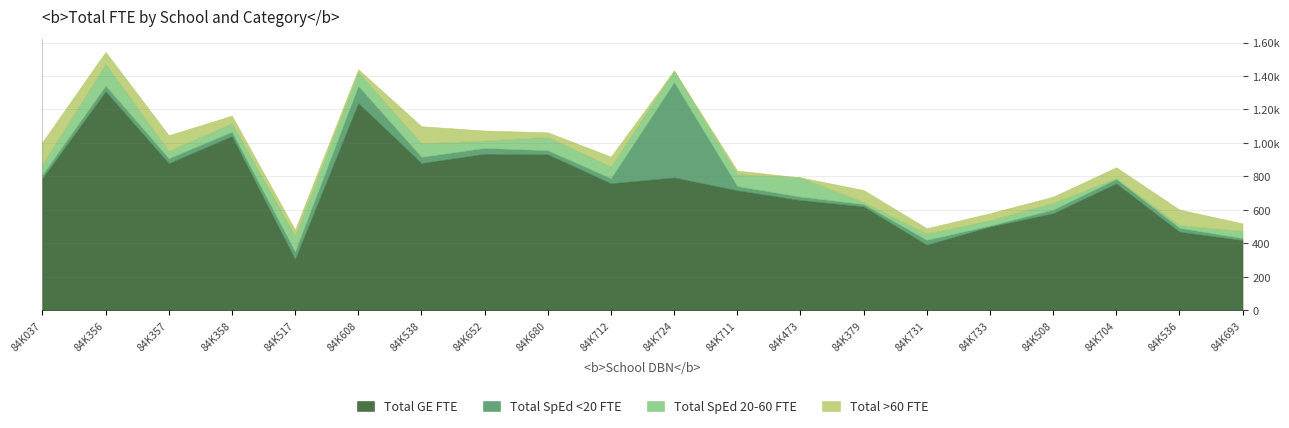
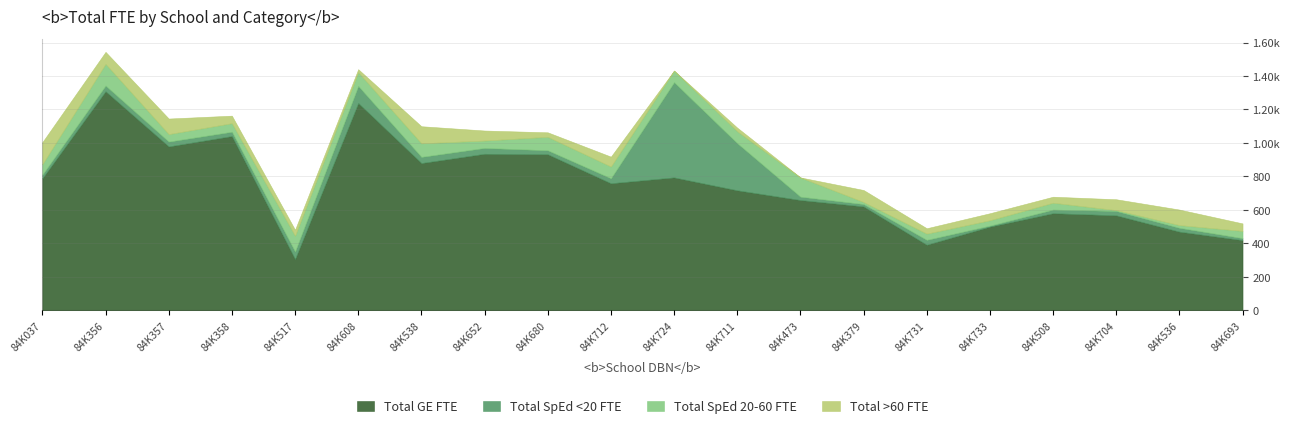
  {
    "Total GE FTE": {
      "84K037": 790,
      "84K356": 1310,
-     "84K357": 880,
+     "84K357": 980,
      "84K358": 1040,
      "84K517": 310,
      "84K608": 1240,
      "84K538": 880,
      "84K652": 940,
      "84K680": 930,
      "84K712": 760,
      "84K724": 790,
      "84K711": 720,
      "84K473": 660,
      "84K731": 390,
      "84K508": 580,
-     "84K704": 760,
+     "84K704": 570,
      "84K536": 470
    },
    "Total SpEd <20 FTE": {
      "84K037": 20,
      "84K356": 30,
      "84K357": 30,
      "84K358": 30,
      "84K517": 50,
      "84K608": 100,
      "84K538": 40,
      "84K652": 30,
      "84K680": 20,
      "84K712": 30,
      "84K724": 570,
-     "84K711": 30,
+     "84K711": 280,
      "84K473": 20,
      "84K731": 30,
      "84K508": 20,
      "84K536": 20
    }
  }
